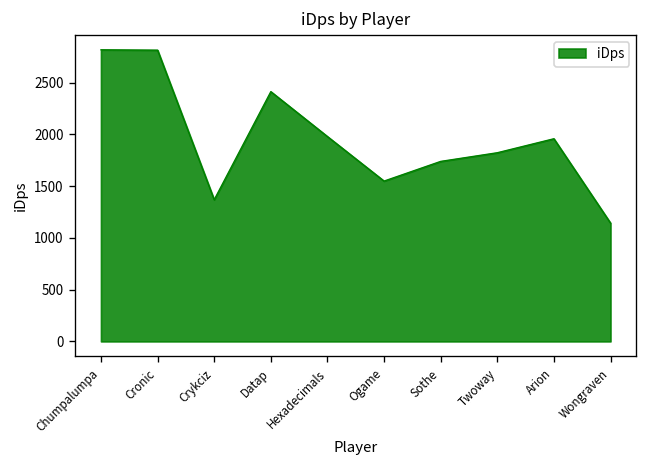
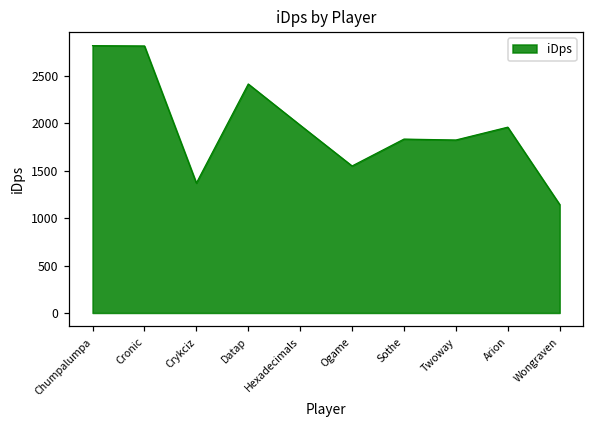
  {
    "Chumpalumpa": 2800,
    "Cronic": 2800,
    "Crykciz": 1400,
    "Datap": 2400,
    "Hexadecimals": 2000,
    "Ogame": 1500,
-   "Sothe": 1700,
+   "Sothe": 1800,
    "Twoway": 1800,
    "Arion": 2000,
    "Wongraven": 1100
  }
